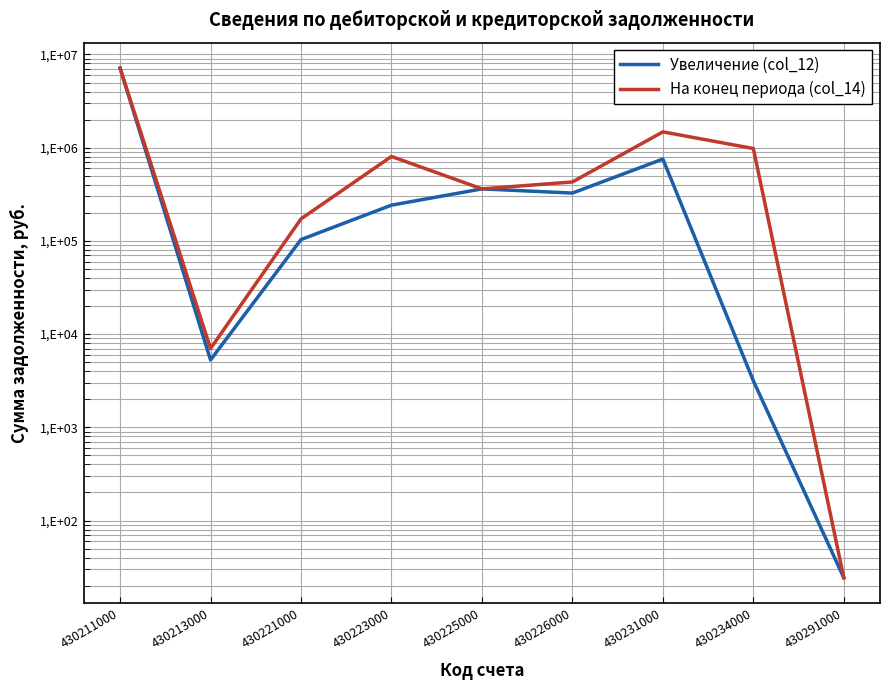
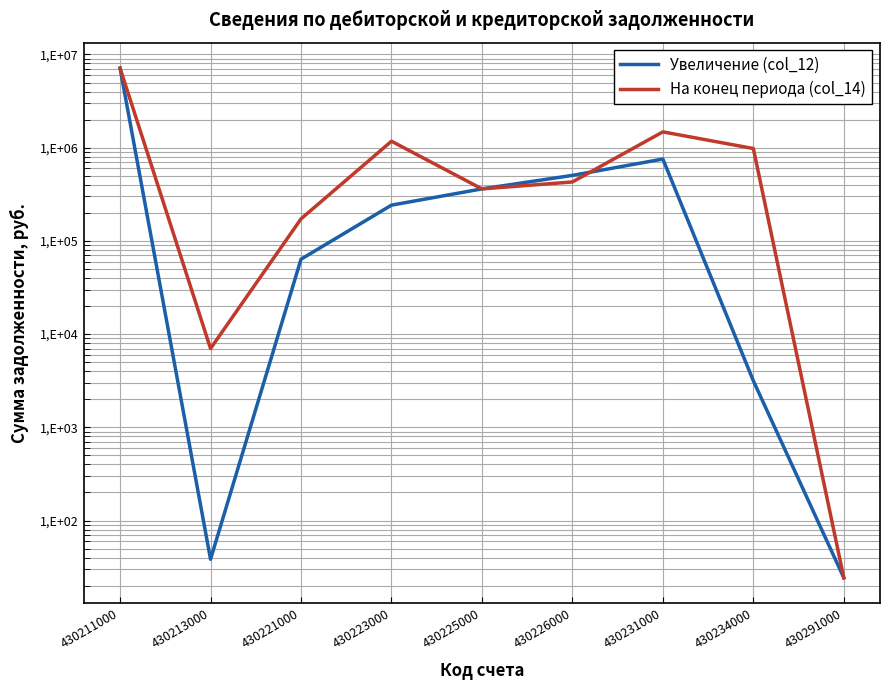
  {
    "Увеличение (col_12)": {
-     "430213000": 5000,
-     "430221000": 100000,
+     "430213000": 38,
+     "430221000": 60000,
      "430223000": 240000,
-     "430226000": 330000,
+     "430226000": 500000,
      "430231000": 800000,
      "430234000": 3200
    },
    "На конец периода (col_14)": {
      "430213000": 7000,
      "430221000": 170000,
-     "430223000": 800000,
+     "430223000": 1200000,
      "430226000": 400000,
      "430231000": 1500000,
      "430234000": 1000000
    }
  }
